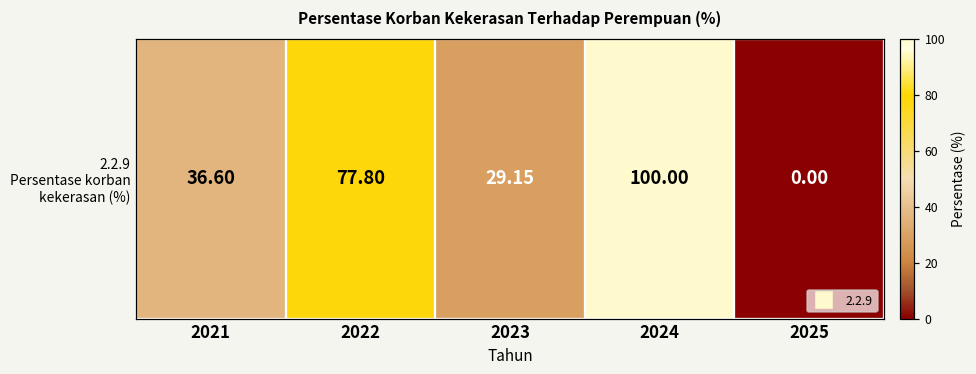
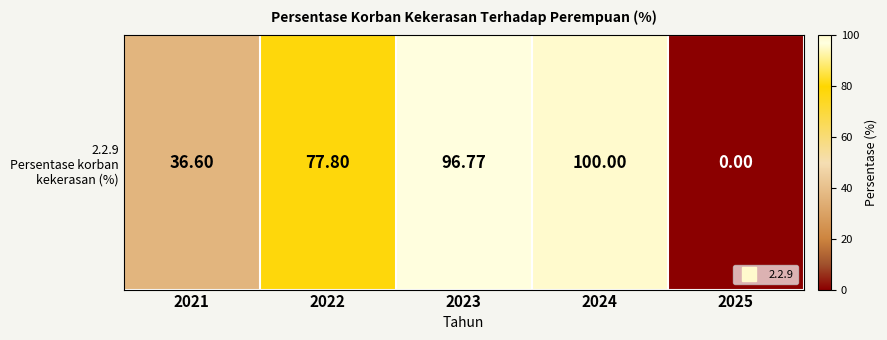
  {
    "2.2.9 Persentase korban kekerasan (%)": {
      "2021": 36.60,
      "2022": 77.80,
-     "2023": 29.15,
+     "2023": 96.77,
      "2024": 100.00,
      "2025": 0.00
    }
  }
